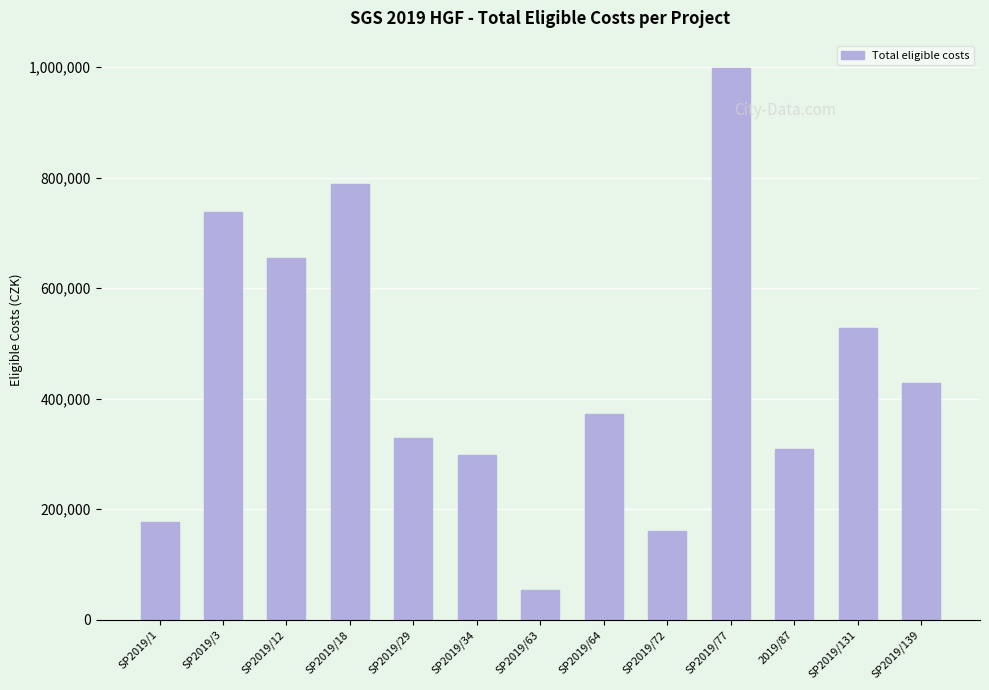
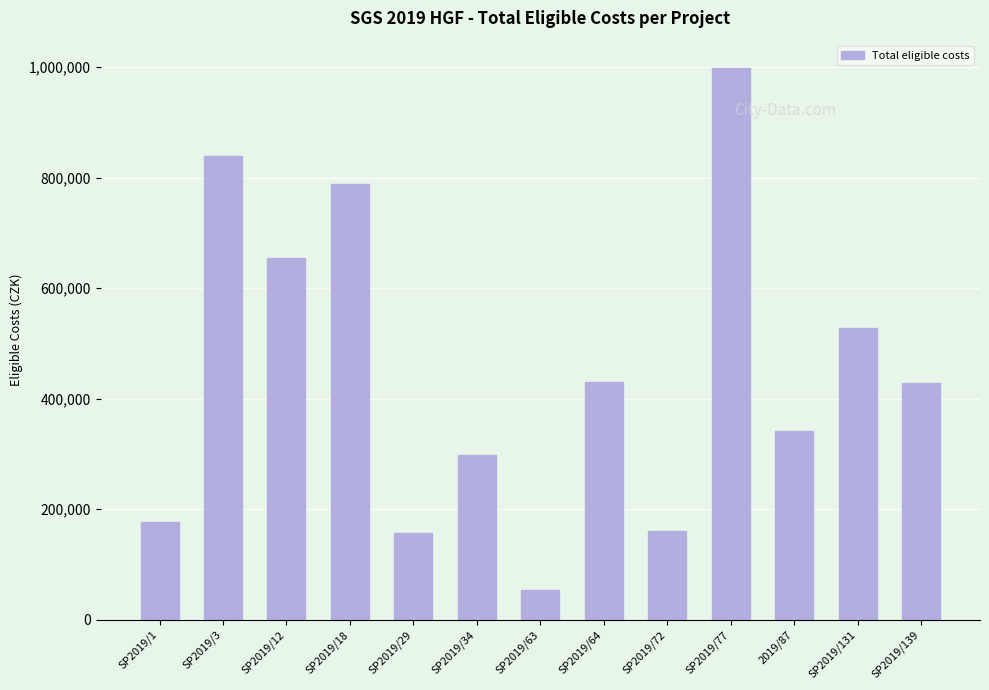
  {
    "SP2019/1": "180,000",
-   "SP2019/3": "740,000",
+   "SP2019/3": "840,000",
    "SP2019/12": "650,000",
    "SP2019/18": "790,000",
-   "SP2019/29": "330,000",
+   "SP2019/29": "160,000",
    "SP2019/34": "300,000",
    "SP2019/63": "50,000",
-   "SP2019/64": "370,000",
+   "SP2019/64": "430,000",
    "SP2019/72": "160,000",
    "SP2019/77": "1,000,000",
-   "2019/87": "310,000",
+   "2019/87": "340,000",
    "SP2019/131": "530,000",
    "SP2019/139": "430,000"
  }
